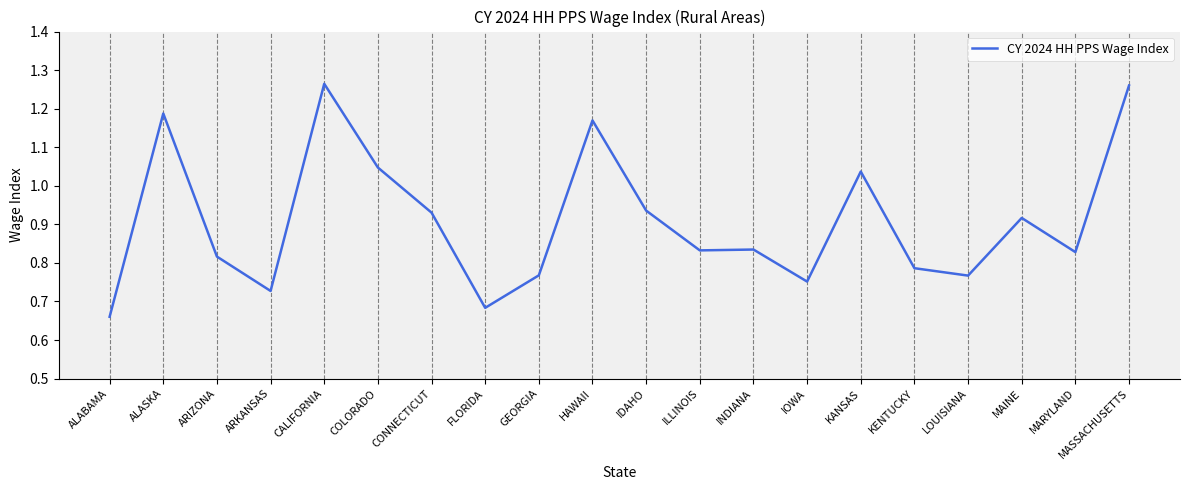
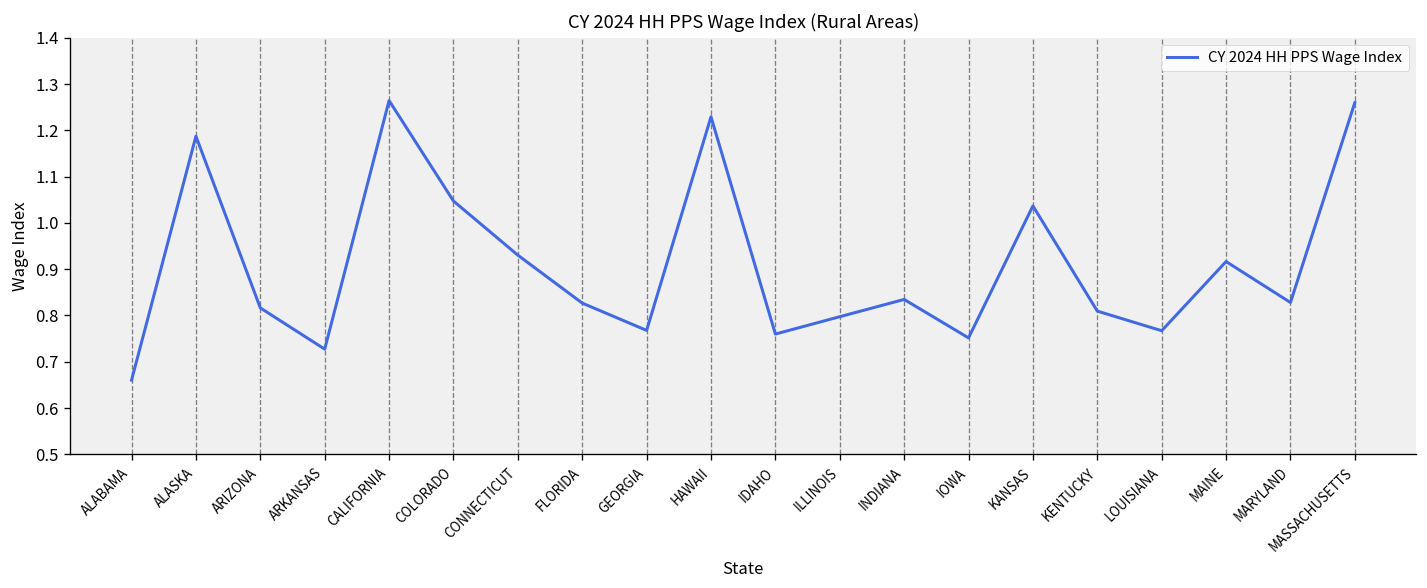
  {
    "ALABAMA": 0.66,
    "ALASKA": 1.19,
    "ARIZONA": 0.82,
    "ARKANSAS": 0.73,
    "CALIFORNIA": 1.26,
    "COLORADO": 1.05,
    "CONNECTICUT": 0.93,
-   "FLORIDA": 0.68,
+   "FLORIDA": 0.83,
    "GEORGIA": 0.77,
-   "HAWAII": 1.17,
-   "IDAHO": 0.94,
-   "ILLINOIS": 0.83,
+   "HAWAII": 1.23,
+   "IDAHO": 0.76,
+   "ILLINOIS": 0.80,
    "INDIANA": 0.83,
    "IOWA": 0.75,
    "KANSAS": 1.04,
-   "KENTUCKY": 0.79,
+   "KENTUCKY": 0.81,
    "LOUISIANA": 0.77,
    "MAINE": 0.92,
    "MARYLAND": 0.83,
    "MASSACHUSETTS": 1.26
  }
